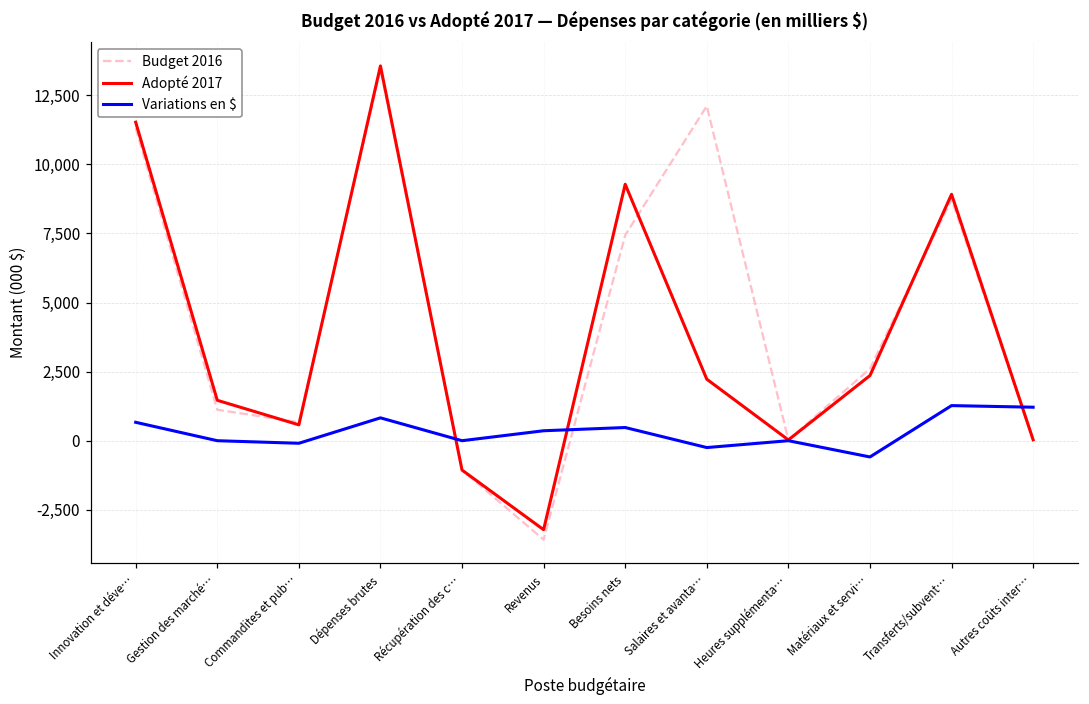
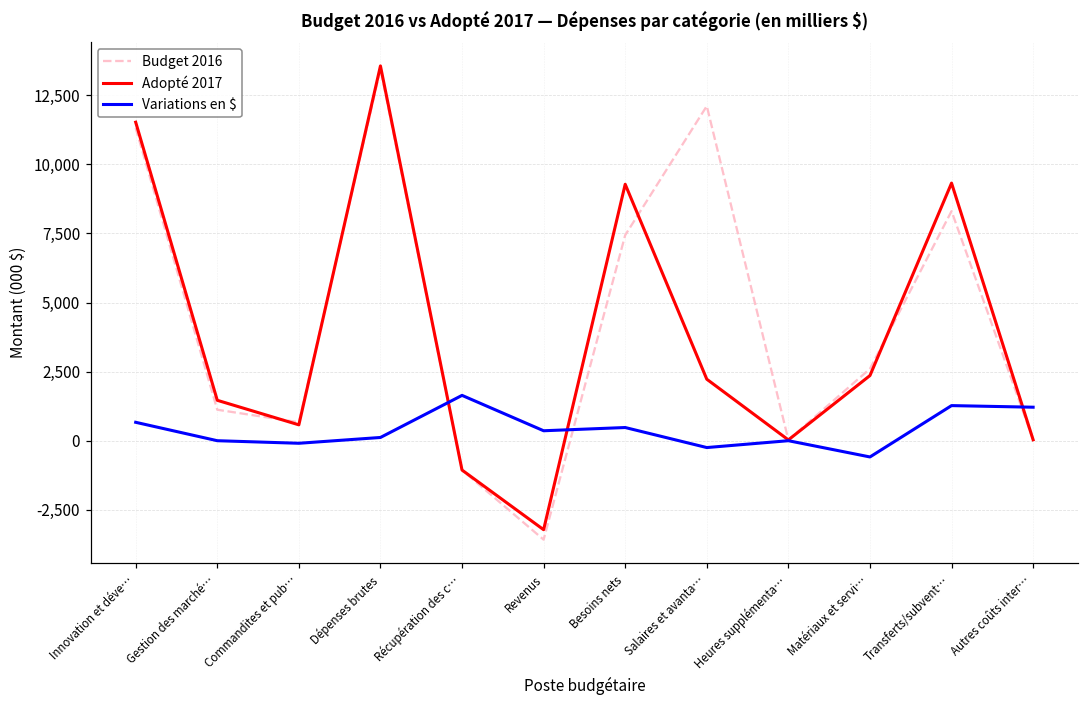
  {
    "Budget 2016": {
      "Innovation et déve…": "11,300",
      "Gestion des marché…": "1,100",
      "Dépenses brutes": "13,400",
      "Revenus": "-3,600",
      "Besoins nets": "7,400",
      "Salaires et avanta…": "12,100",
      "Matériaux et servi…": "2,600",
-     "Transferts/subvent…": "8,700"
+     "Transferts/subvent…": "8,300"
    },
    "Adopté 2017": {
      "Innovation et déve…": "11,500",
      "Gestion des marché…": "1,500",
      "Dépenses brutes": "13,600",
      "Revenus": "-3,200",
      "Besoins nets": "9,300",
      "Salaires et avanta…": "2,200",
      "Matériaux et servi…": "2,400",
-     "Transferts/subvent…": "8,900"
+     "Transferts/subvent…": "9,300"
    },
    "Variations en $": {
      "Innovation et déve…": "700",
      "Gestion des marché…": "0",
      "Commandites et pub…": "-100",
-     "Dépenses brutes": "800",
-     "Récupération des c…": "0",
+     "Dépenses brutes": "100",
+     "Récupération des c…": "1,600",
      "Revenus": "400",
      "Besoins nets": "500",
      "Salaires et avanta…": "-200",
      "Matériaux et servi…": "-600",
      "Transferts/subvent…": "1,300",
      "Autres coûts inter…": "1,200"
    }
  }
